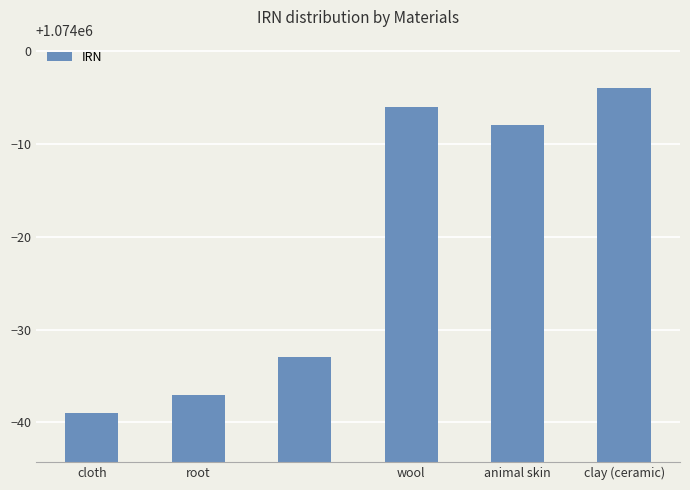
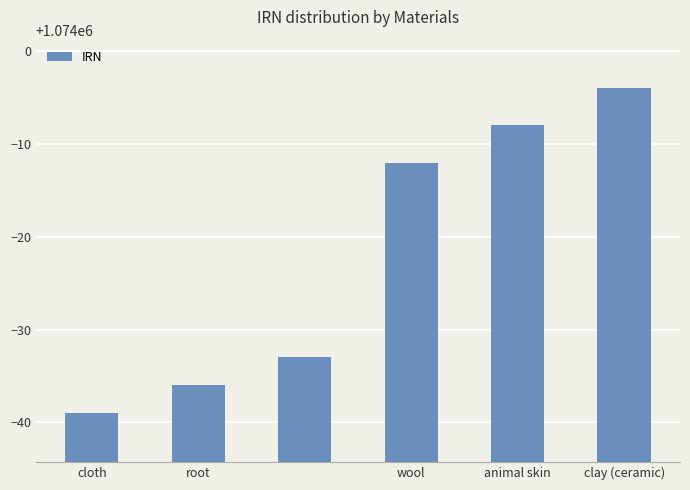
  {
    "cloth": 1073961,
-   "root": 1073963,
-   "wool": 1073994,
+   "root": 1073964,
+   "wool": 1073988,
    "animal skin": 1073992,
    "clay (ceramic)": 1073996
  }
